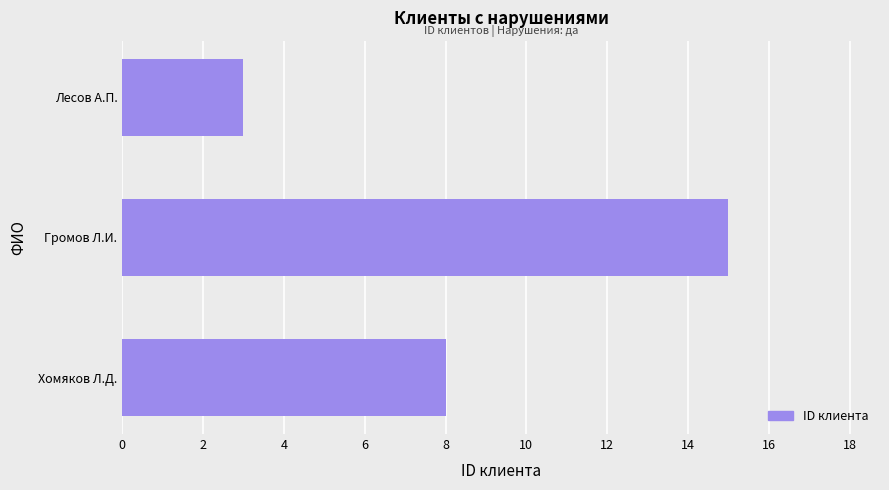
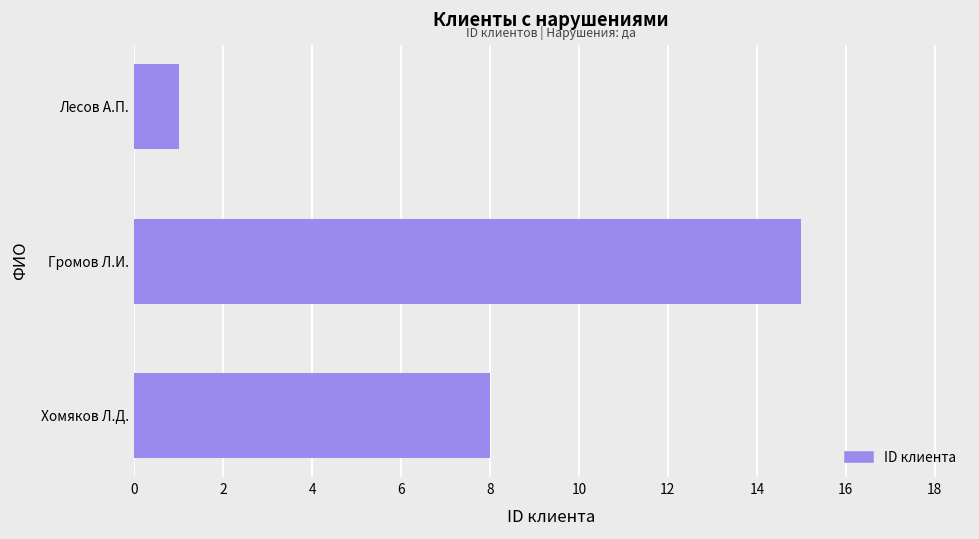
  {
-   "Лесов А.П.": 3,
+   "Лесов А.П.": 1,
    "Громов Л.И.": 15,
    "Хомяков Л.Д.": 8
  }
